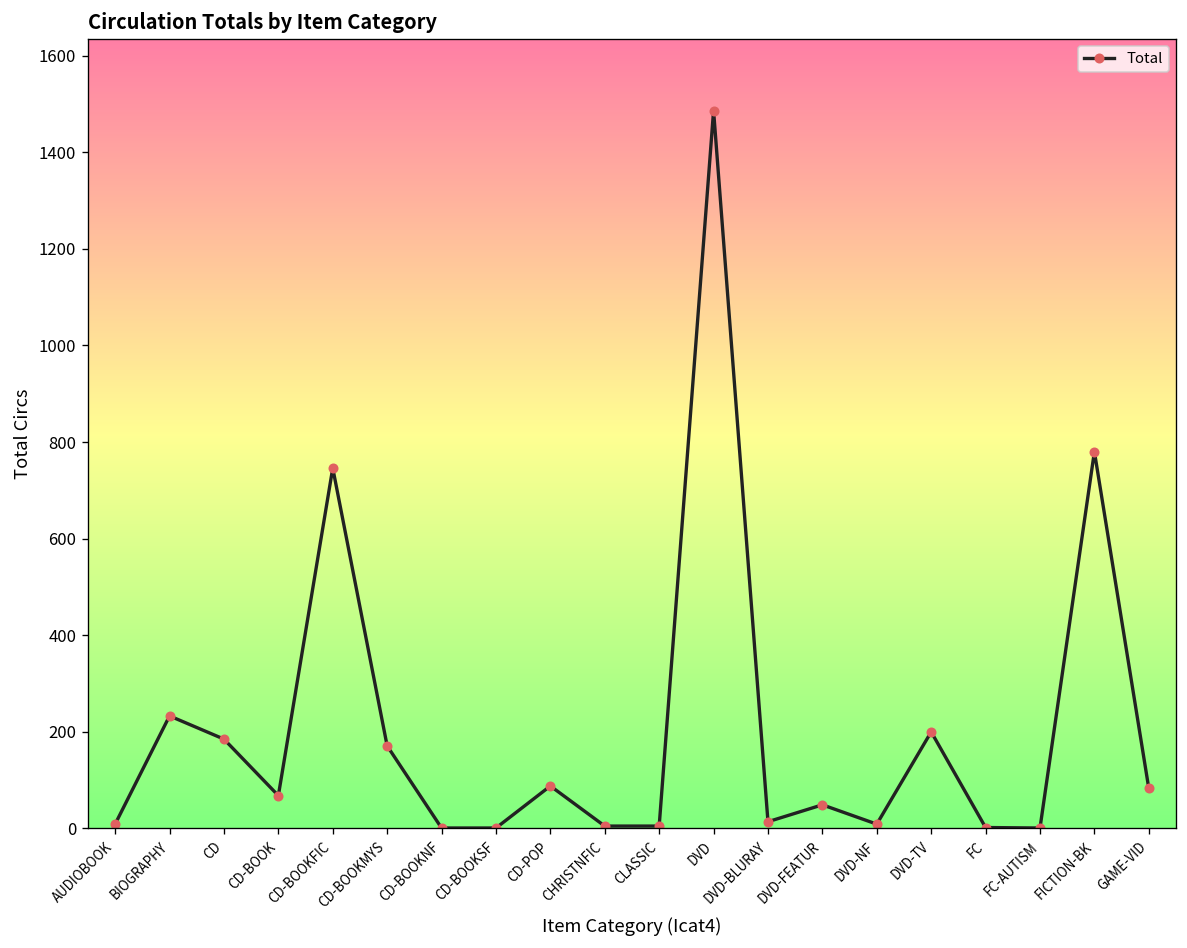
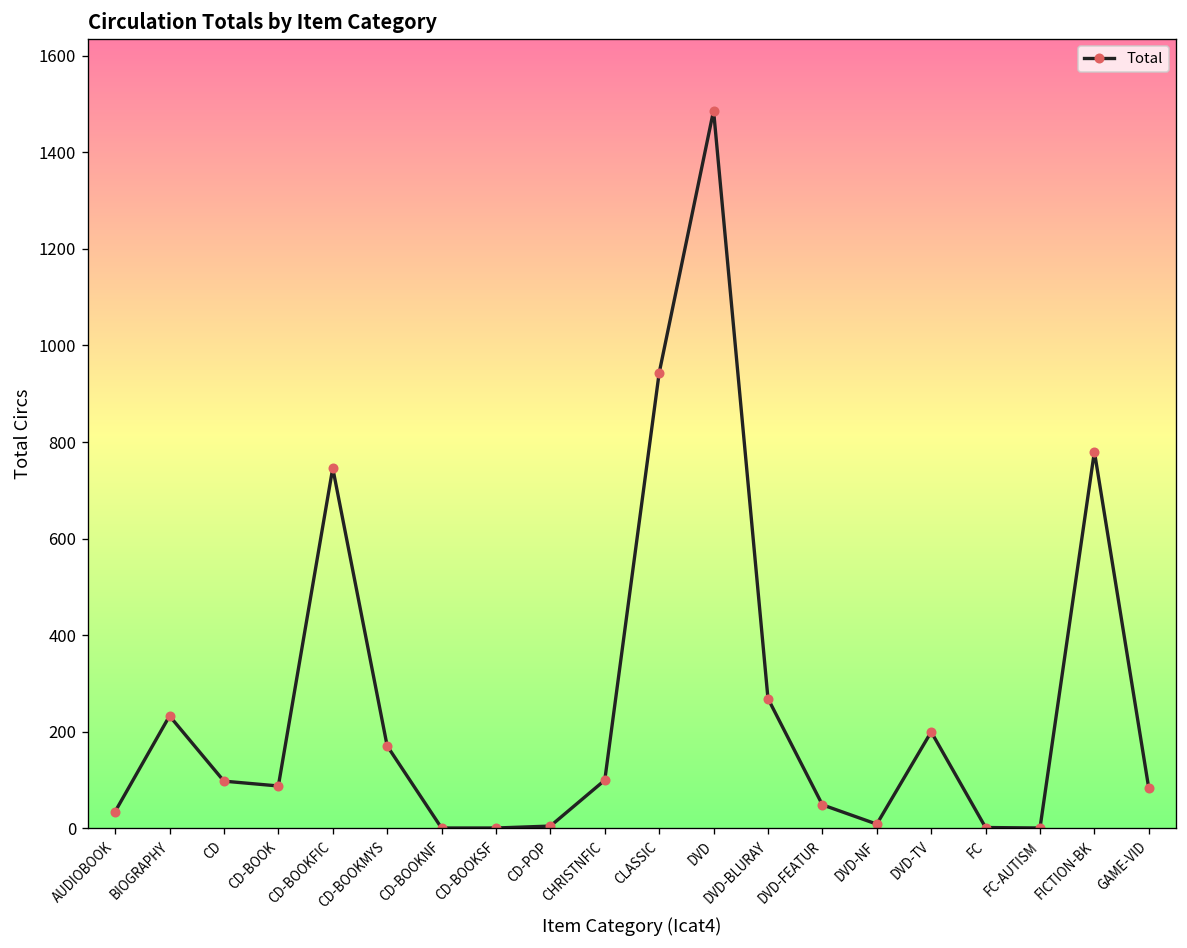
  {
-   "AUDIOBOOK": 10,
+   "AUDIOBOOK": 40,
    "BIOGRAPHY": 230,
-   "CD": 190,
-   "CD-BOOK": 70,
+   "CD": 100,
+   "CD-BOOK": 90,
    "CD-BOOKFIC": 750,
    "CD-BOOKMYS": 170,
    "CD-BOOKNF": 0,
    "CD-BOOKSF": 0,
-   "CD-POP": 90,
-   "CHRISTNFIC": 10,
-   "CLASSIC": 10,
+   "CD-POP": 10,
+   "CHRISTNFIC": 100,
+   "CLASSIC": 940,
    "DVD": 1490,
-   "DVD-BLURAY": 10,
+   "DVD-BLURAY": 270,
    "DVD-FEATUR": 50,
    "DVD-NF": 10,
    "DVD-TV": 200,
    "FC": 0,
    "FC-AUTISM": 0,
    "FICTION-BK": 780,
    "GAME-VID": 80
  }
